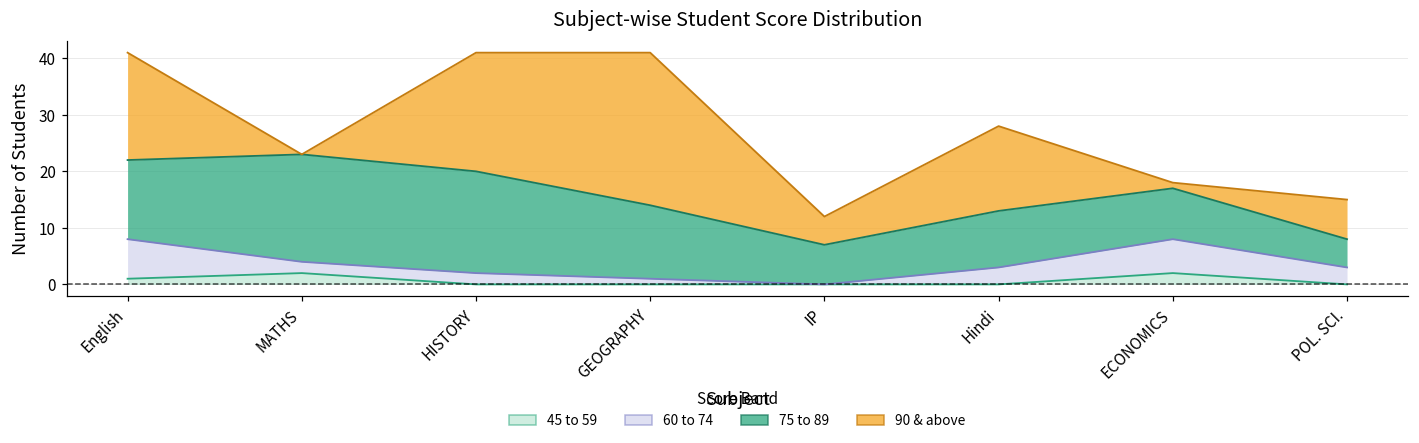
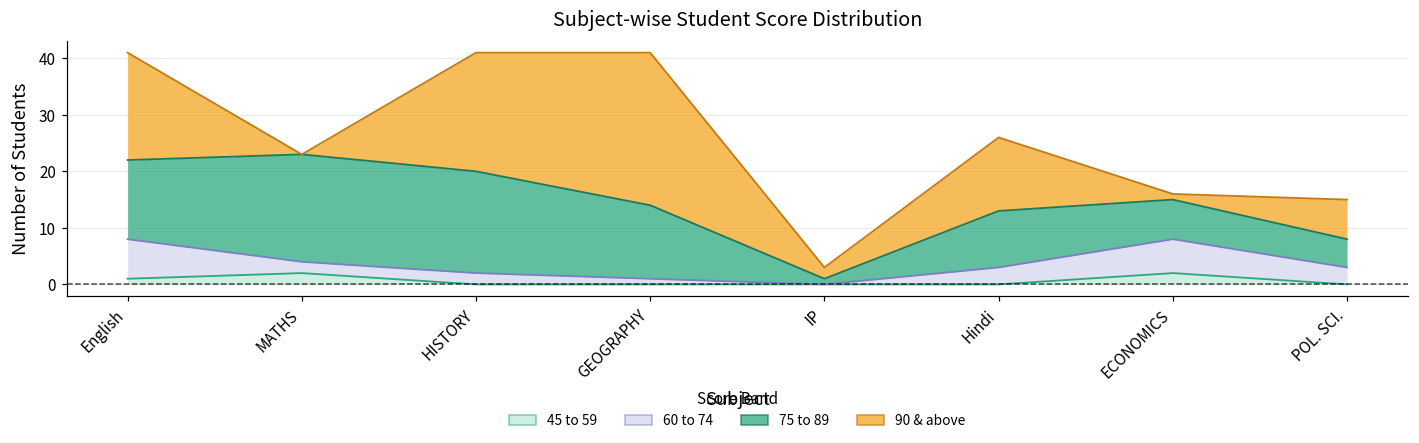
  {
    "75 to 89": {
      "English": 14,
      "HISTORY": 18,
      "GEOGRAPHY": 13,
-     "IP": 7,
+     "IP": 1,
      "Hindi": 10,
-     "ECONOMICS": 9,
+     "ECONOMICS": 7,
      "POL. SCI.": 5
    },
    "90 & above": {
      "English": 19,
      "HISTORY": 21,
      "GEOGRAPHY": 27,
-     "IP": 5,
-     "Hindi": 15,
+     "IP": 2,
+     "Hindi": 13,
      "ECONOMICS": 1,
      "POL. SCI.": 7
    }
  }
